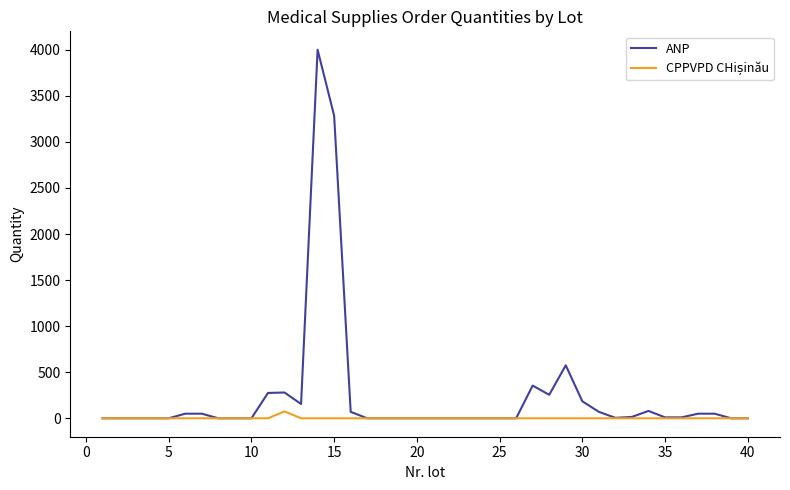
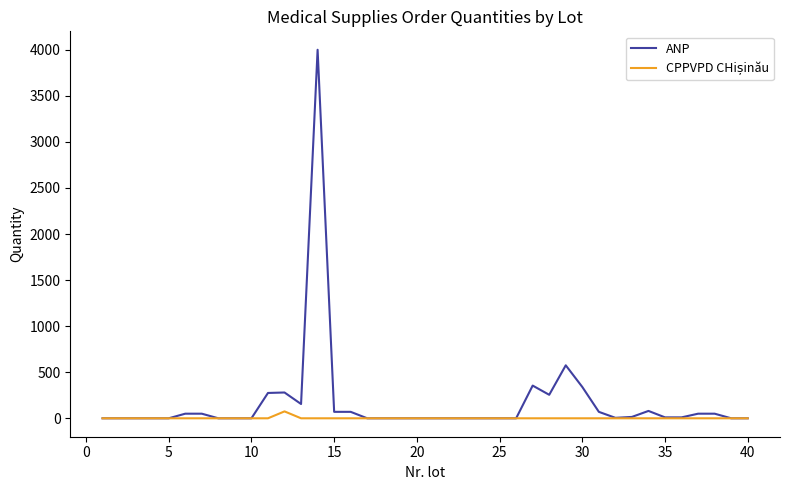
  {
    "ANP": {
-     "15": 3300,
-     "30": 200
+     "15": 100,
+     "30": 300
    },
    "CPPVPD CHișinău": {
      "15": 0,
      "30": 0
    }
  }
